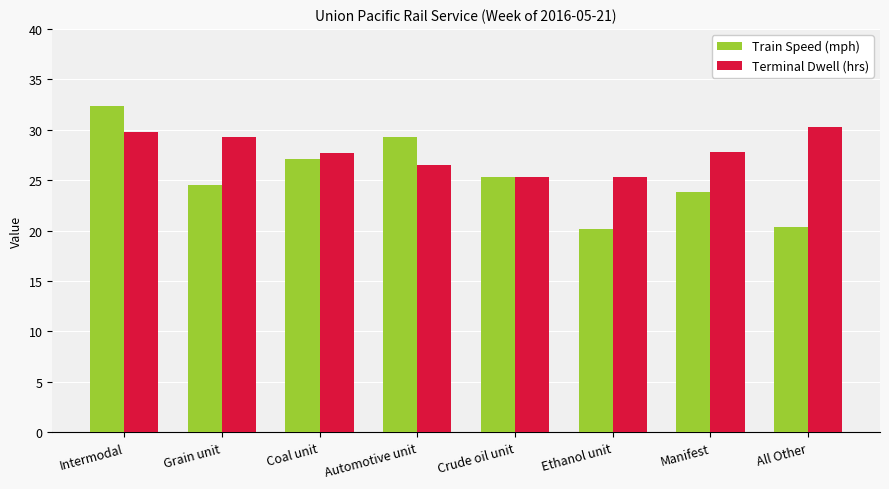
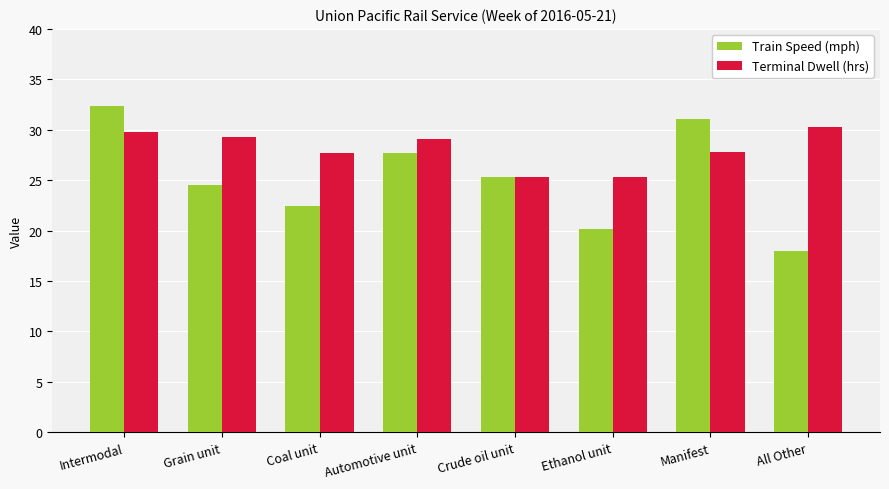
  {
    "Train Speed (mph)": {
      "Intermodal": 32.4,
      "Grain unit": 24.5,
-     "Coal unit": 27.1,
-     "Automotive unit": 29.3,
+     "Coal unit": 22.4,
+     "Automotive unit": 27.7,
      "Crude oil unit": 25.3,
      "Ethanol unit": 20.2,
-     "Manifest": 23.8,
-     "All Other": 20.4
+     "Manifest": 31.1,
+     "All Other": 18.0
    },
    "Terminal Dwell (hrs)": {
      "Intermodal": 29.8,
      "Grain unit": 29.3,
      "Coal unit": 27.7,
-     "Automotive unit": 26.5,
+     "Automotive unit": 29.1,
      "Crude oil unit": 25.3,
      "Ethanol unit": 25.3,
      "Manifest": 27.8,
      "All Other": 30.3
    }
  }
